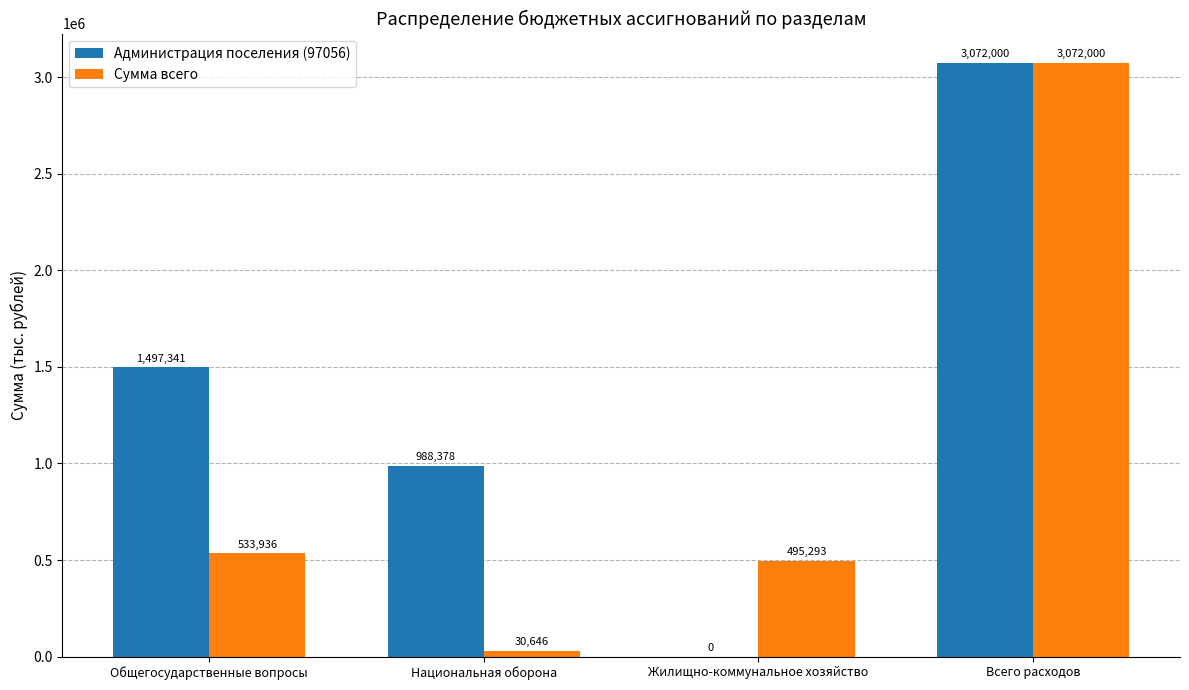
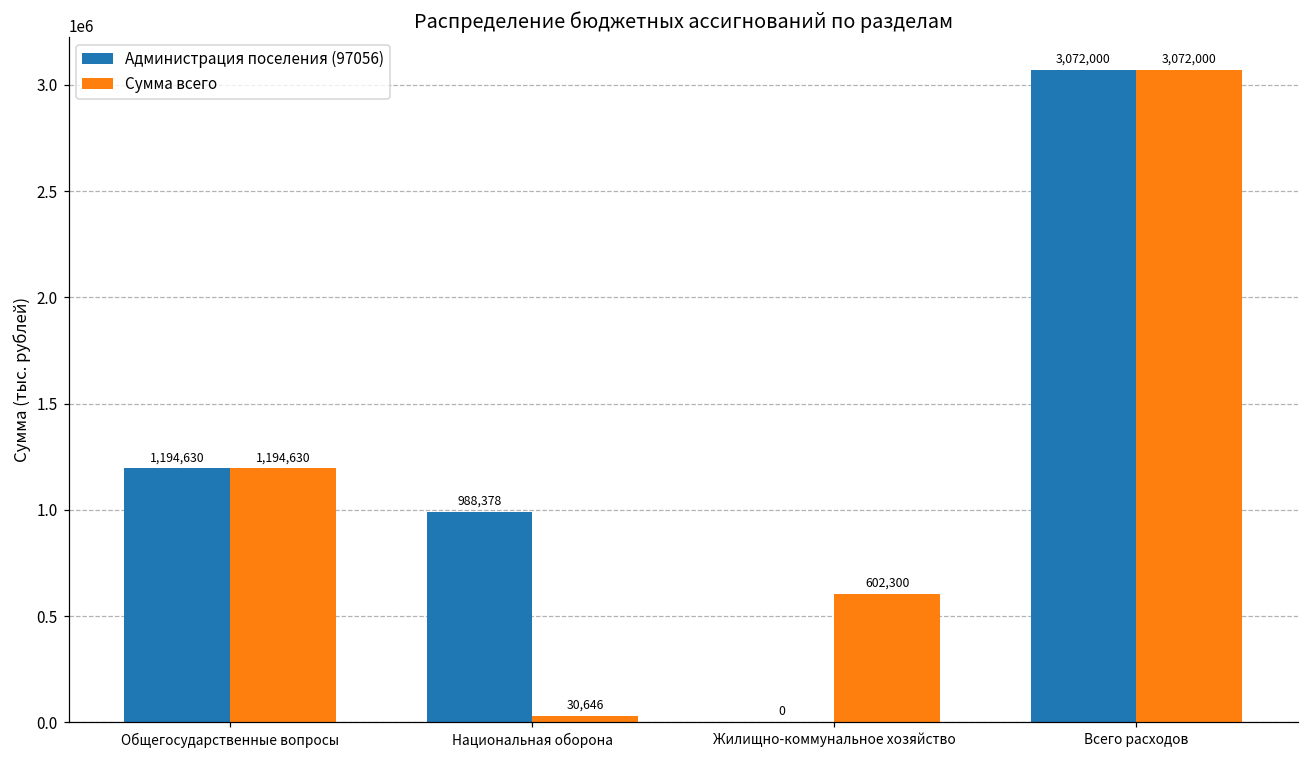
  {
    "Администрация поселения (97056)": {
-     "Общегосударственные вопросы": "1,497,341",
+     "Общегосударственные вопросы": "1,194,630",
      "Национальная оборона": "988,378",
      "Жилищно-коммунальное хозяйство": "0",
      "Всего расходов": "3,072,000"
    },
    "Сумма всего": {
-     "Общегосударственные вопросы": "533,936",
+     "Общегосударственные вопросы": "1,194,630",
      "Национальная оборона": "30,646",
-     "Жилищно-коммунальное хозяйство": "495,293",
+     "Жилищно-коммунальное хозяйство": "602,300",
      "Всего расходов": "3,072,000"
    }
  }
